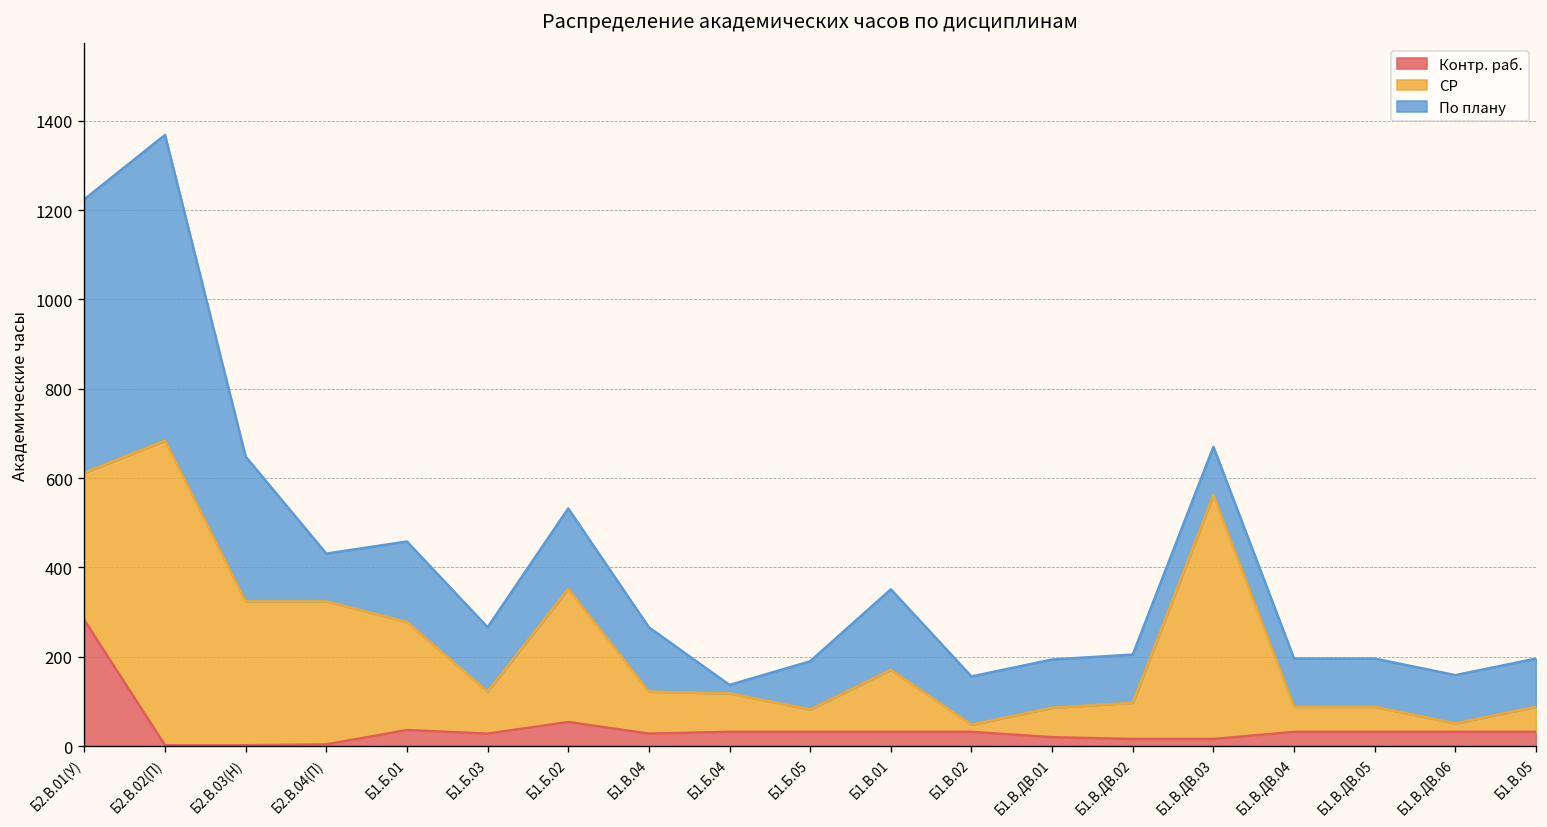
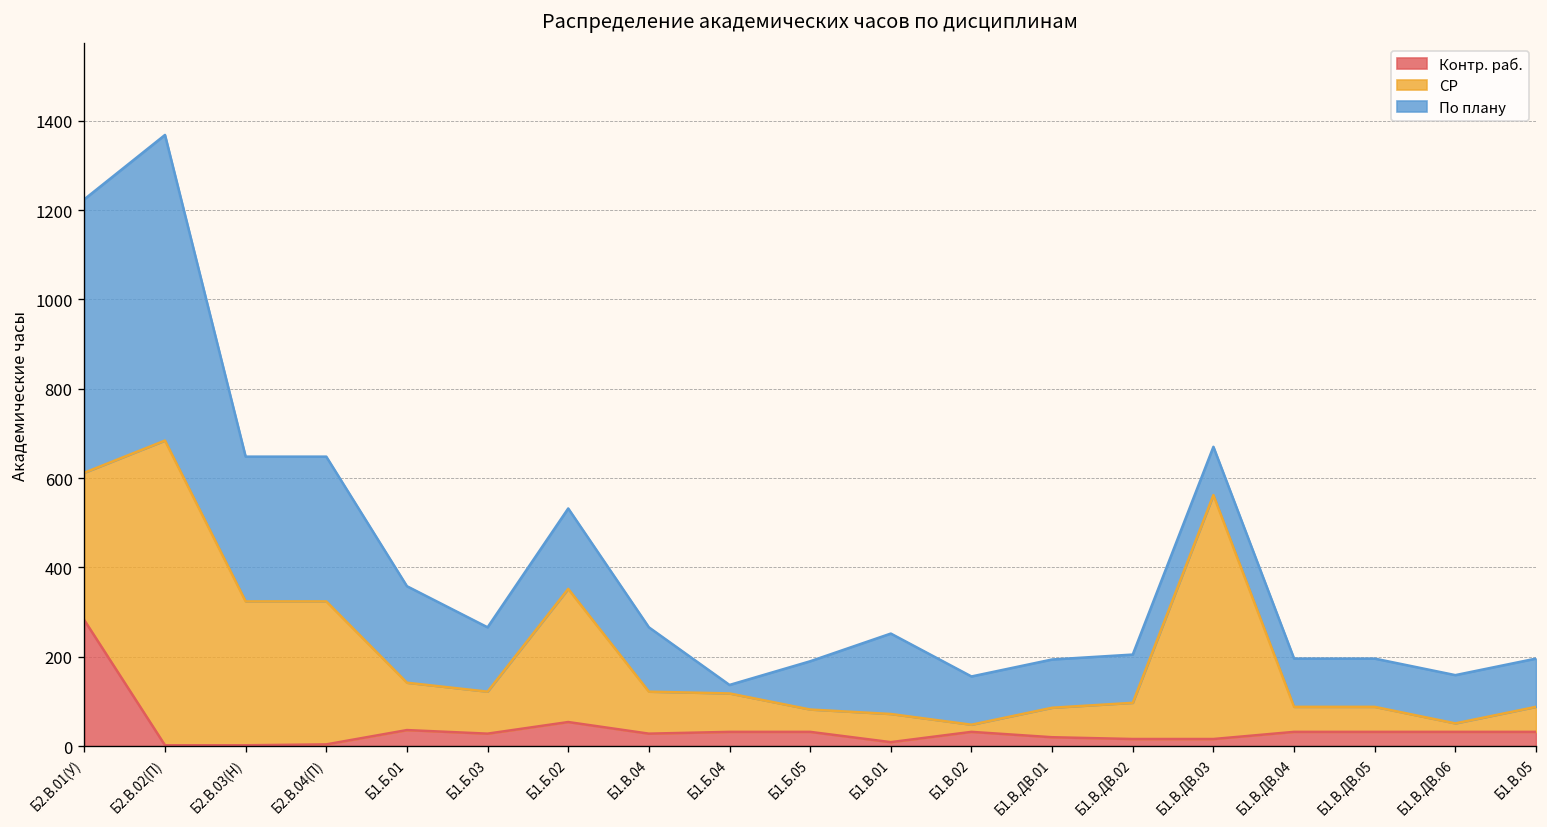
  {
    "Контр. раб.": {
      "Б2.В.01(У)": 280,
      "Б2.В.02(П)": 0,
      "Б2.В.03(Н)": 0,
      "Б2.В.04(П)": 0,
      "Б1.Б.01": 40,
      "Б1.Б.03": 30,
      "Б1.Б.02": 50,
      "Б1.В.04": 30,
      "Б1.Б.04": 30,
      "Б1.Б.05": 30,
-     "Б1.В.01": 30,
+     "Б1.В.01": 10,
      "Б1.В.02": 30,
      "Б1.В.ДВ.01": 20,
      "Б1.В.ДВ.02": 20,
      "Б1.В.ДВ.03": 20,
      "Б1.В.ДВ.04": 30,
      "Б1.В.ДВ.05": 30,
      "Б1.В.ДВ.06": 30,
      "Б1.В.05": 30
    },
    "СР": {
      "Б2.В.01(У)": 330,
      "Б2.В.02(П)": 680,
      "Б2.В.03(Н)": 320,
      "Б2.В.04(П)": 320,
-     "Б1.Б.01": 240,
+     "Б1.Б.01": 110,
      "Б1.Б.03": 90,
      "Б1.Б.02": 300,
      "Б1.В.04": 90,
      "Б1.Б.04": 90,
      "Б1.Б.05": 50,
-     "Б1.В.01": 140,
+     "Б1.В.01": 60,
      "Б1.В.02": 20,
      "Б1.В.ДВ.01": 70,
      "Б1.В.ДВ.02": 80,
      "Б1.В.ДВ.03": 550,
      "Б1.В.ДВ.04": 60,
      "Б1.В.ДВ.05": 60,
      "Б1.В.ДВ.06": 20,
      "Б1.В.05": 60
    },
    "По плану": {
      "Б2.В.01(У)": 610,
      "Б2.В.02(П)": 680,
      "Б2.В.03(Н)": 320,
-     "Б2.В.04(П)": 110,
-     "Б1.Б.01": 180,
+     "Б2.В.04(П)": 320,
+     "Б1.Б.01": 220,
      "Б1.Б.03": 140,
      "Б1.Б.02": 180,
      "Б1.В.04": 140,
      "Б1.Б.04": 20,
      "Б1.Б.05": 110,
      "Б1.В.01": 180,
      "Б1.В.02": 110,
      "Б1.В.ДВ.01": 110,
      "Б1.В.ДВ.02": 110,
      "Б1.В.ДВ.03": 110,
      "Б1.В.ДВ.04": 110,
      "Б1.В.ДВ.05": 110,
      "Б1.В.ДВ.06": 110,
      "Б1.В.05": 110
    }
  }
